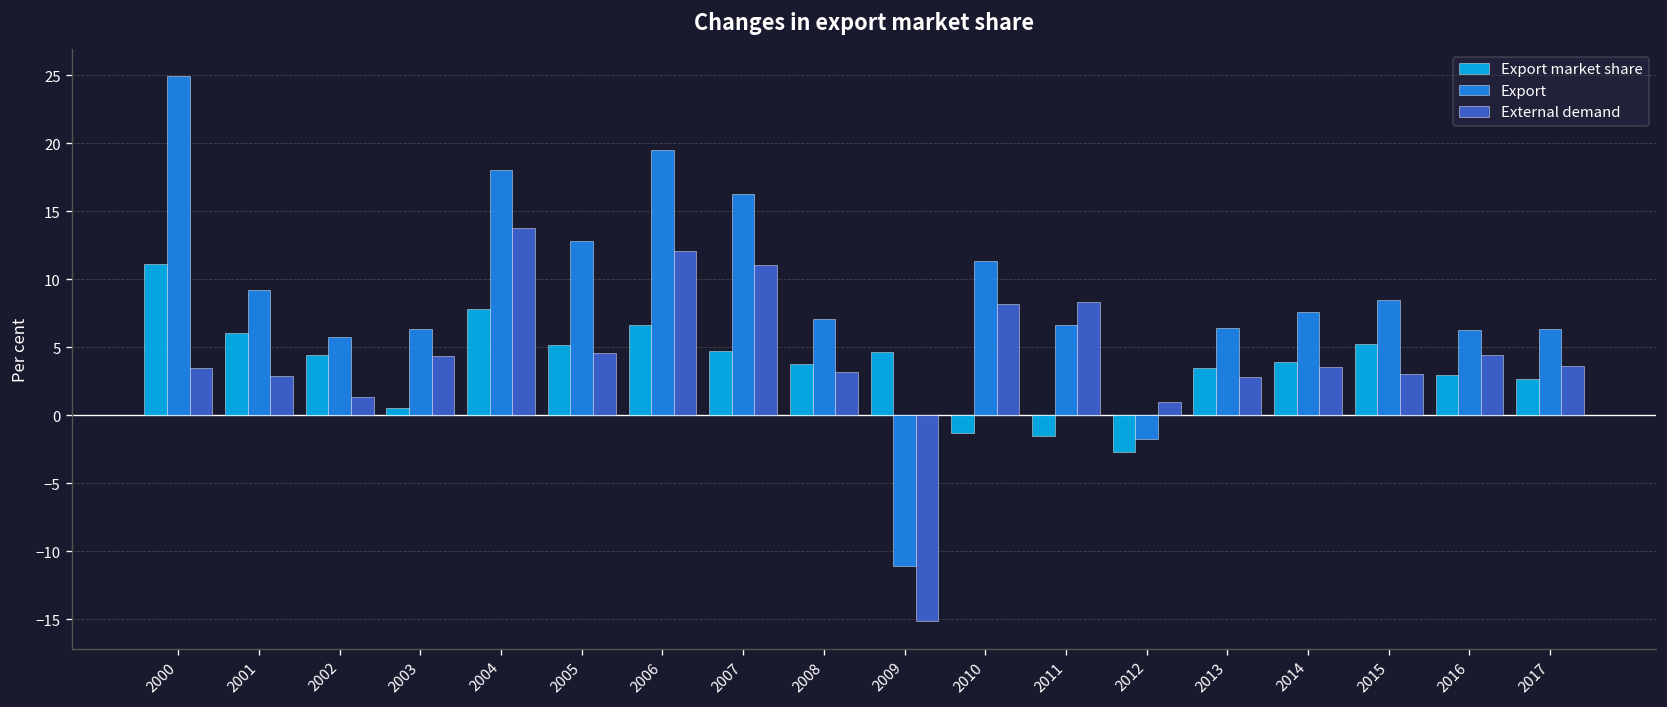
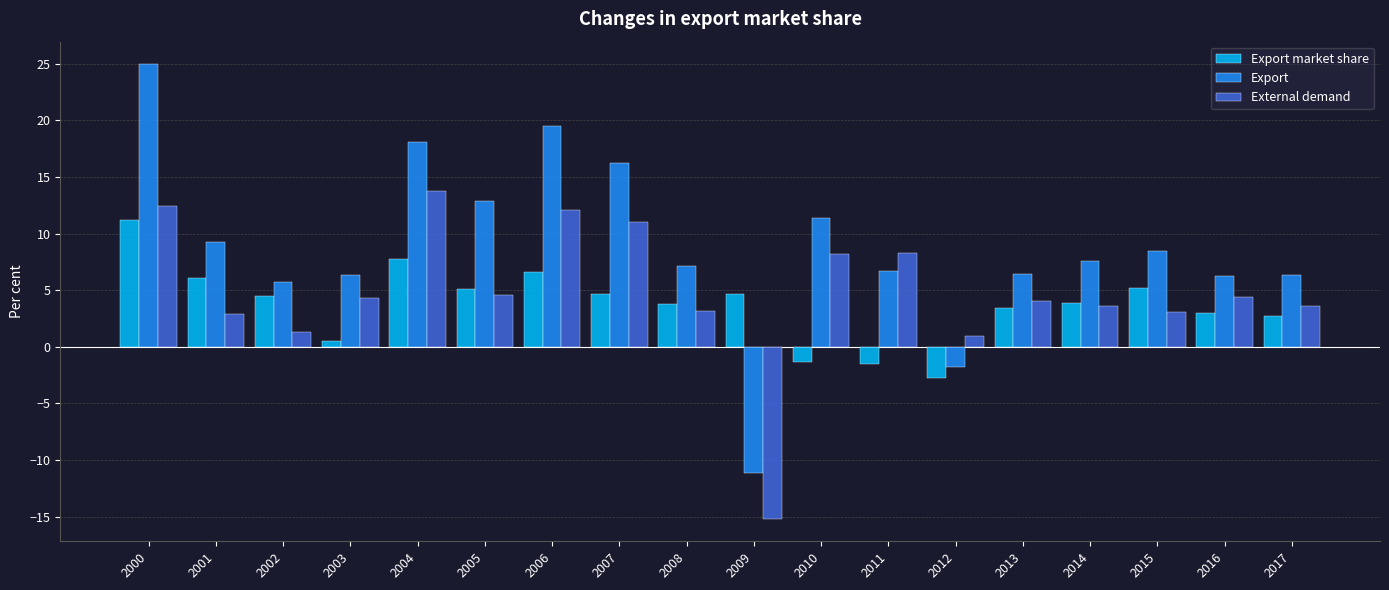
  {
    "External demand": {
-     "2000": 3.5,
+     "2000": 12.4,
      "2001": 2.9,
      "2002": 1.3,
      "2003": 4.4,
      "2004": 13.8,
      "2005": 4.6,
      "2006": 12.1,
      "2007": 11.0,
      "2008": 3.2,
      "2009": -15.2,
      "2010": 8.2,
      "2011": 8.3,
      "2012": 1.0,
-     "2013": 2.8,
+     "2013": 4.1,
      "2014": 3.6,
      "2015": 3.1,
      "2016": 4.4,
      "2017": 3.6
    }
  }
